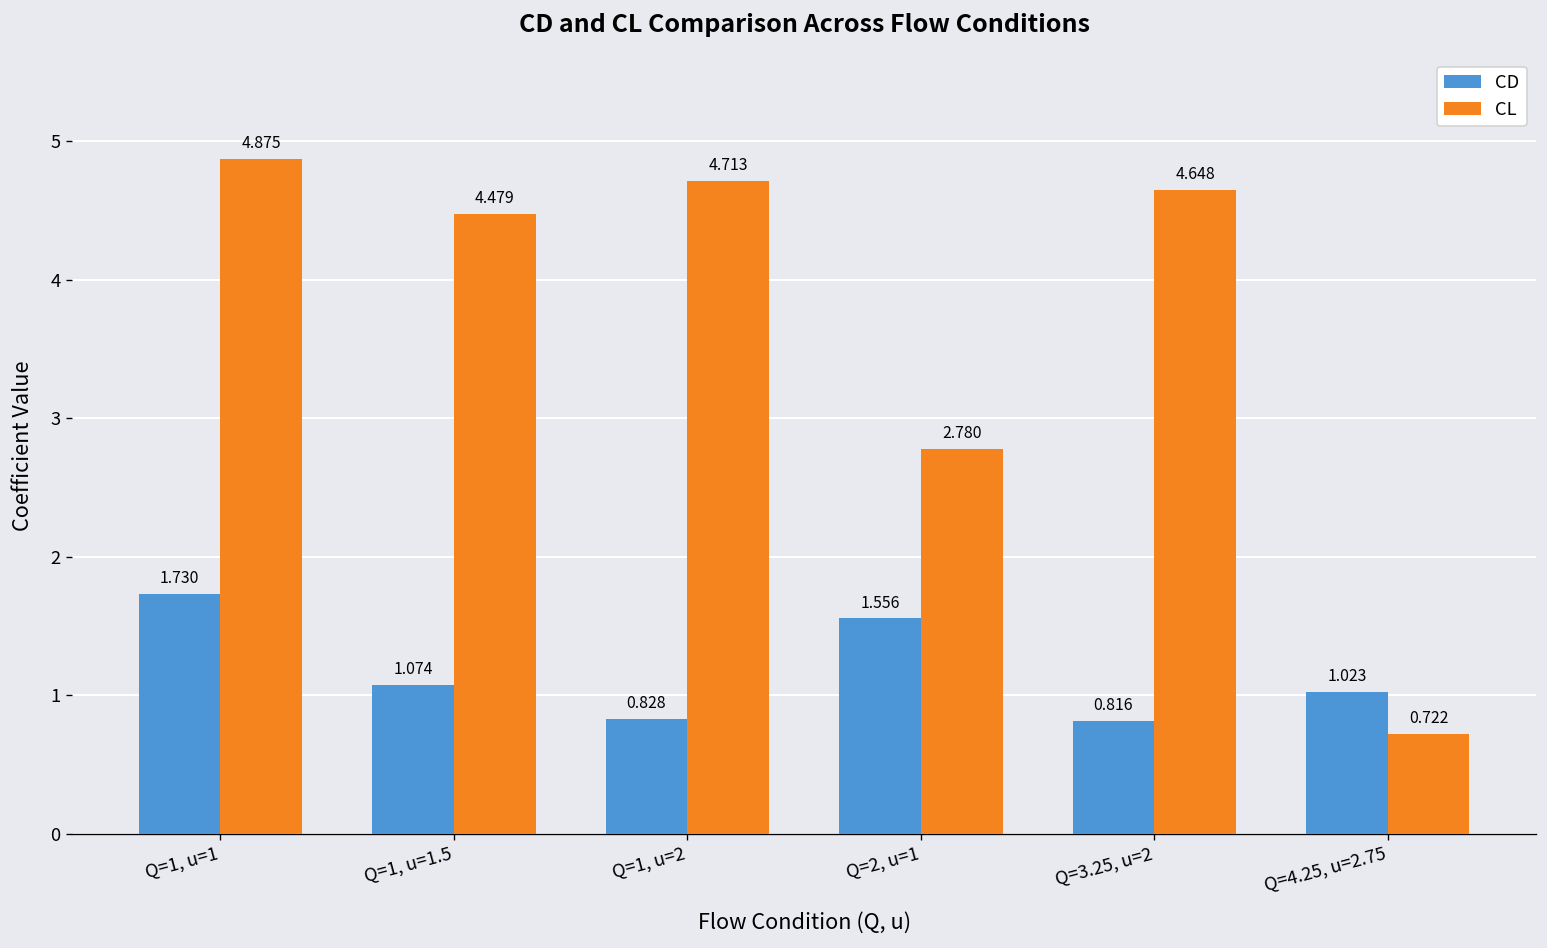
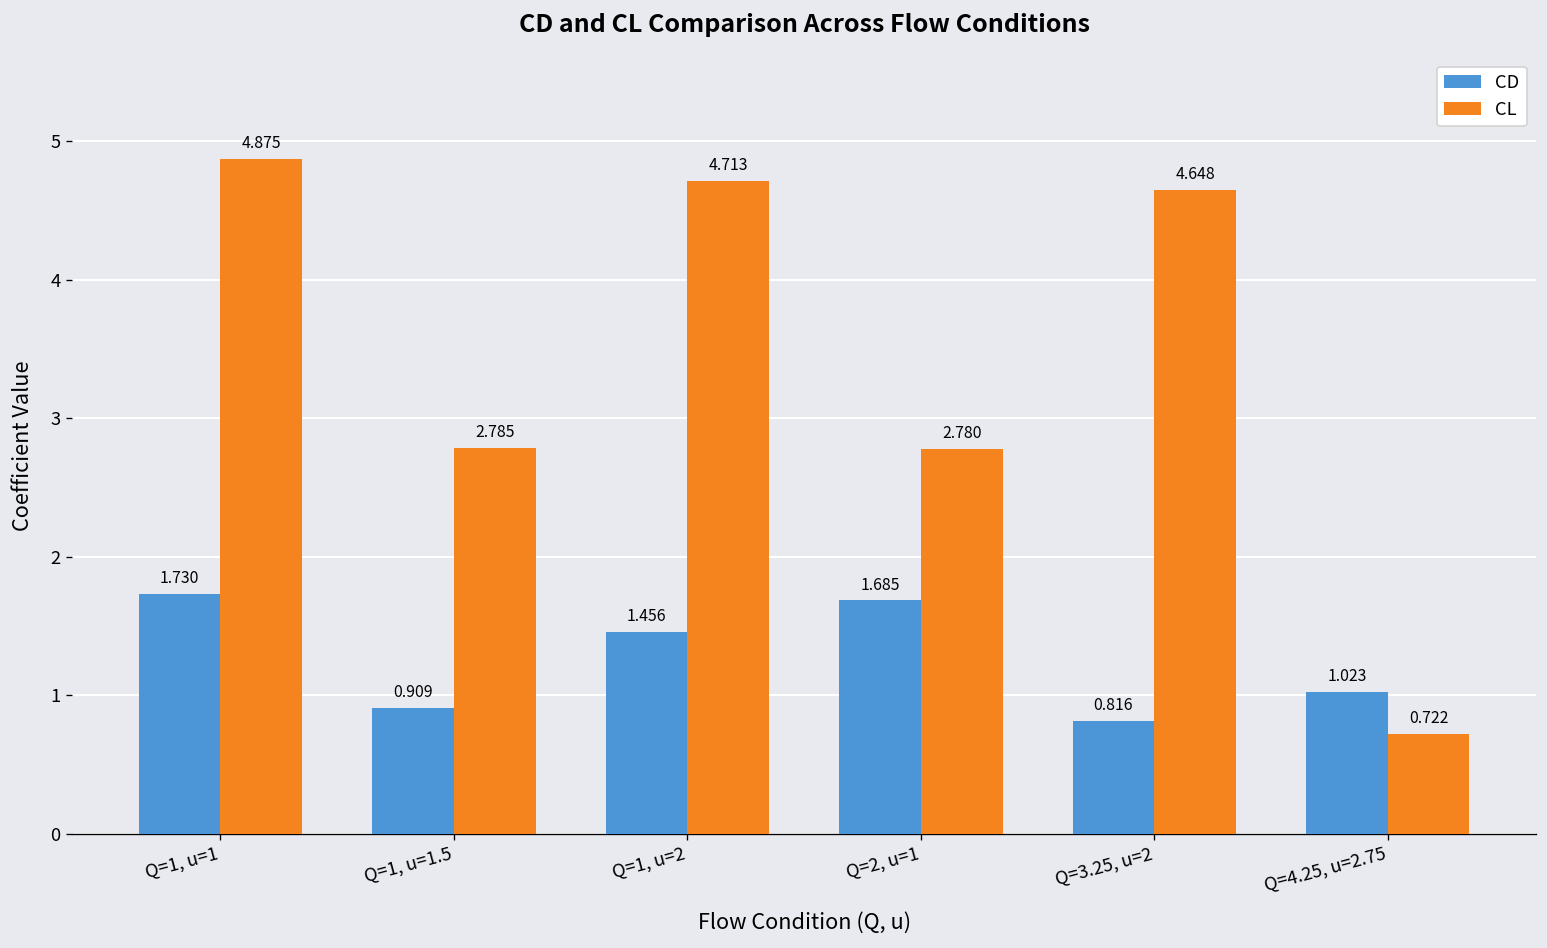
  {
    "CD": {
      "Q=1, u=1": 1.730,
-     "Q=1, u=1.5": 1.074,
-     "Q=1, u=2": 0.828,
-     "Q=2, u=1": 1.556,
+     "Q=1, u=1.5": 0.909,
+     "Q=1, u=2": 1.456,
+     "Q=2, u=1": 1.685,
      "Q=3.25, u=2": 0.816,
      "Q=4.25, u=2.75": 1.023
    },
    "CL": {
      "Q=1, u=1": 4.875,
-     "Q=1, u=1.5": 4.479,
+     "Q=1, u=1.5": 2.785,
      "Q=1, u=2": 4.713,
      "Q=2, u=1": 2.780,
      "Q=3.25, u=2": 4.648,
      "Q=4.25, u=2.75": 0.722
    }
  }
